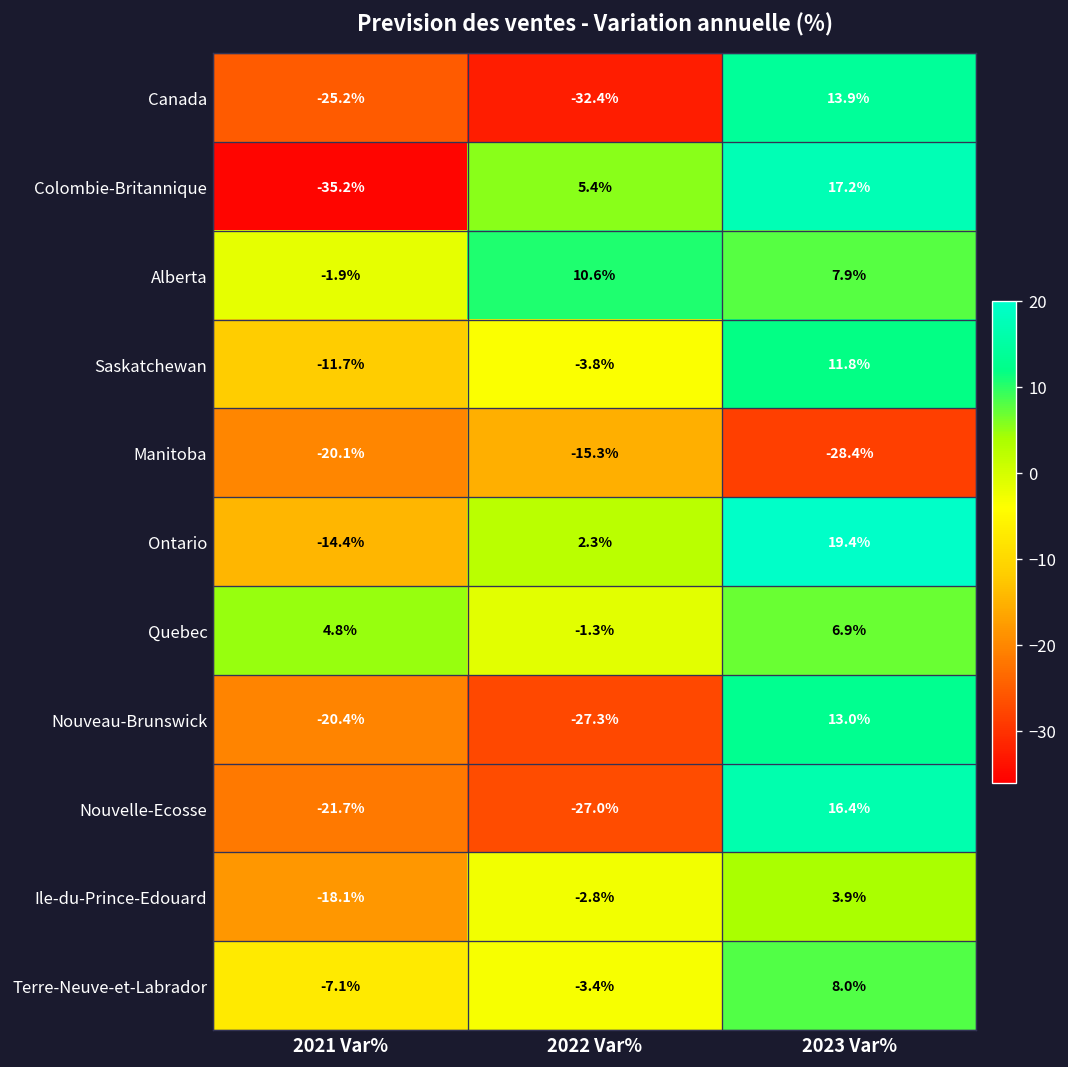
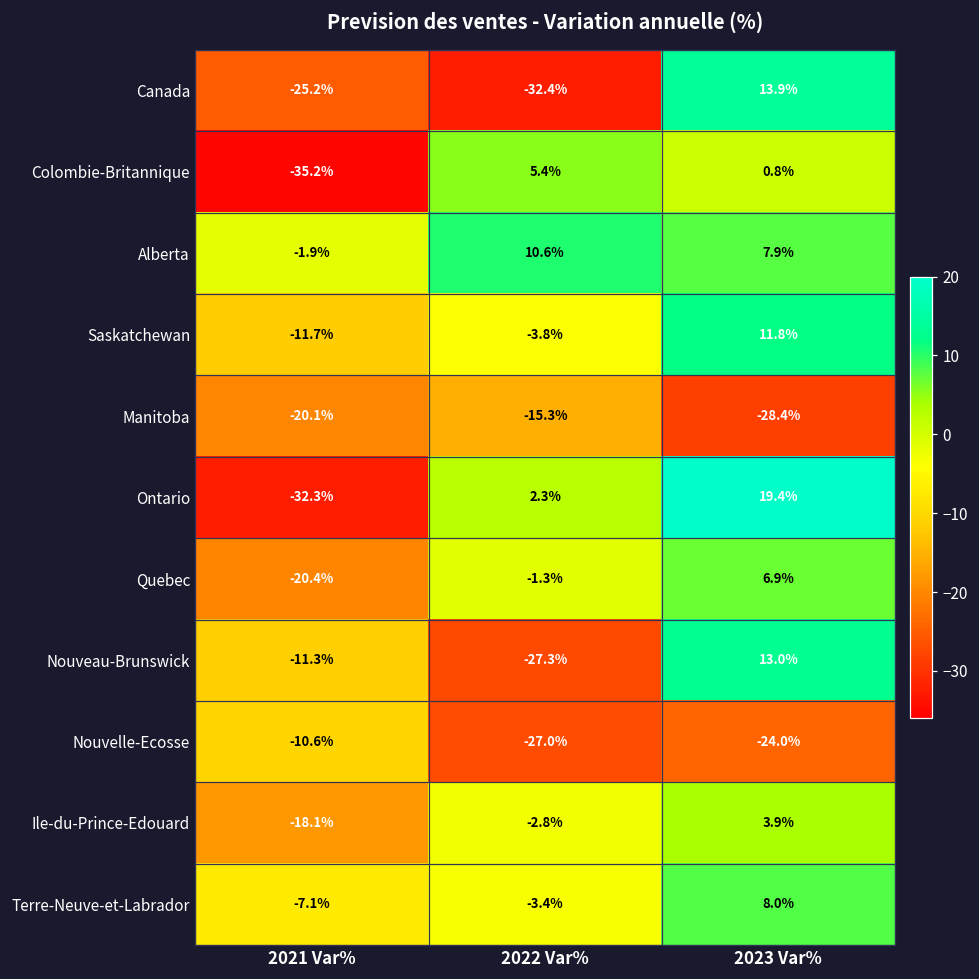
  {
    "Canada": {
      "2021 Var%": "-25.2%",
      "2022 Var%": "-32.4%",
      "2023 Var%": "13.9%"
    },
    "Colombie-Britannique": {
      "2021 Var%": "-35.2%",
      "2022 Var%": "5.4%",
-     "2023 Var%": "17.2%"
+     "2023 Var%": "0.8%"
    },
    "Alberta": {
      "2021 Var%": "-1.9%",
      "2022 Var%": "10.6%",
      "2023 Var%": "7.9%"
    },
    "Saskatchewan": {
      "2021 Var%": "-11.7%",
      "2022 Var%": "-3.8%",
      "2023 Var%": "11.8%"
    },
    "Manitoba": {
      "2021 Var%": "-20.1%",
      "2022 Var%": "-15.3%",
      "2023 Var%": "-28.4%"
    },
    "Ontario": {
-     "2021 Var%": "-14.4%",
+     "2021 Var%": "-32.3%",
      "2022 Var%": "2.3%",
      "2023 Var%": "19.4%"
    },
    "Quebec": {
-     "2021 Var%": "4.8%",
+     "2021 Var%": "-20.4%",
      "2022 Var%": "-1.3%",
      "2023 Var%": "6.9%"
    },
    "Nouveau-Brunswick": {
-     "2021 Var%": "-20.4%",
+     "2021 Var%": "-11.3%",
      "2022 Var%": "-27.3%",
      "2023 Var%": "13.0%"
    },
    "Nouvelle-Ecosse": {
-     "2021 Var%": "-21.7%",
+     "2021 Var%": "-10.6%",
      "2022 Var%": "-27.0%",
-     "2023 Var%": "16.4%"
+     "2023 Var%": "-24.0%"
    },
    "Ile-du-Prince-Edouard": {
      "2021 Var%": "-18.1%",
      "2022 Var%": "-2.8%",
      "2023 Var%": "3.9%"
    },
    "Terre-Neuve-et-Labrador": {
      "2021 Var%": "-7.1%",
      "2022 Var%": "-3.4%",
      "2023 Var%": "8.0%"
    }
  }
